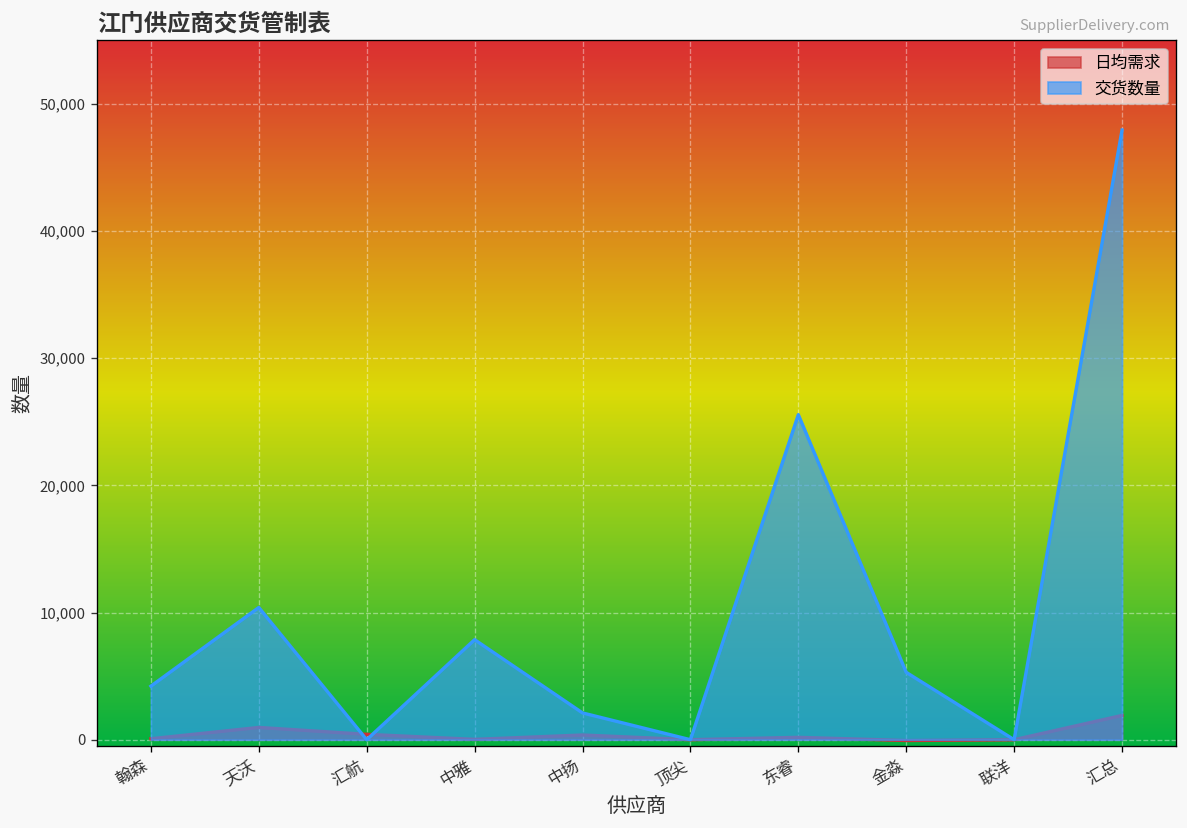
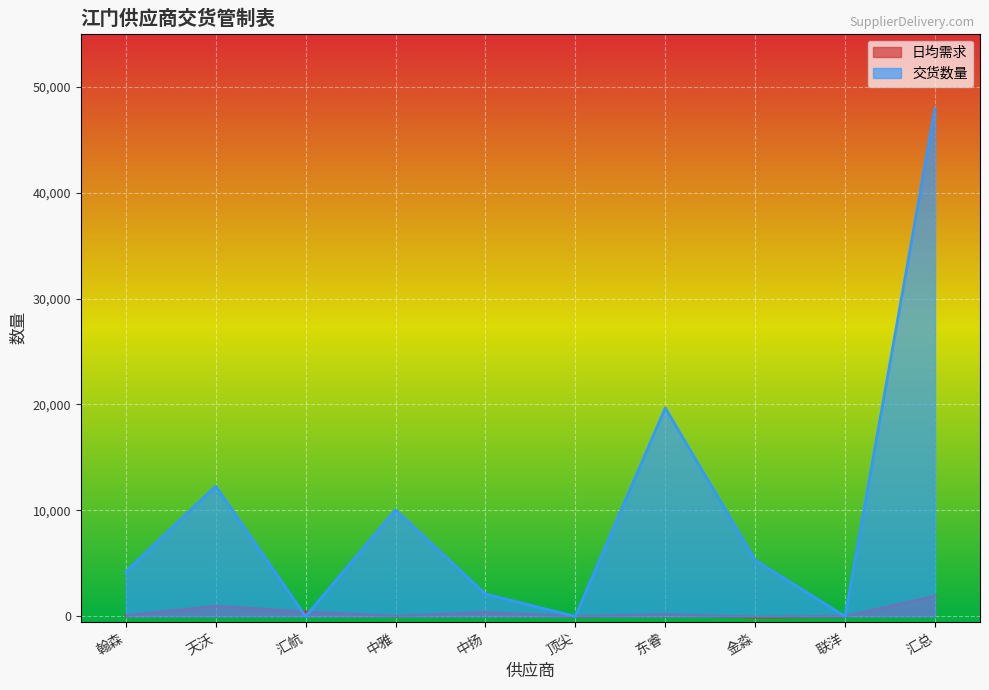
  {
    "交货数量": {
      "翰森": "4,200",
-     "天沃": "10,400",
+     "天沃": "12,300",
      "汇航": "0",
-     "中雅": "7,900",
+     "中雅": "10,000",
      "中扬": "2,100",
-     "东睿": "25,600",
+     "东睿": "19,700",
      "金淼": "5,300",
      "汇总": "47,900"
    }
  }
